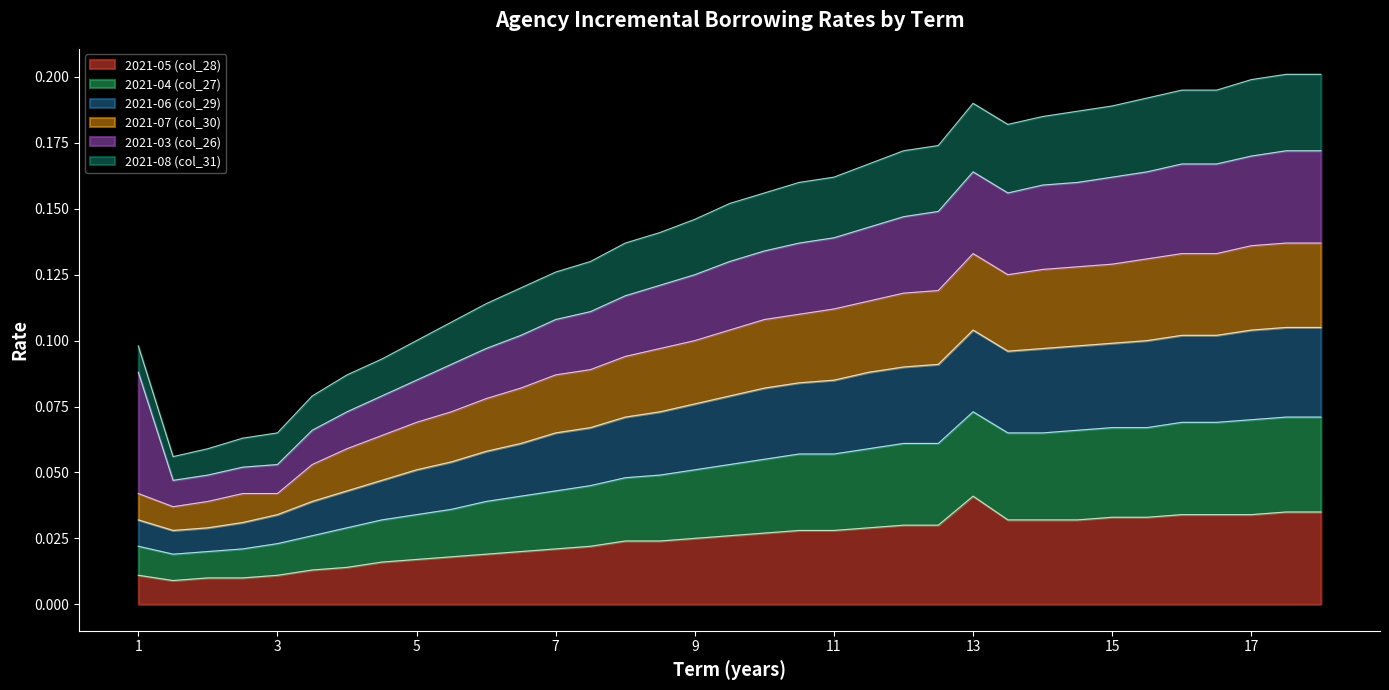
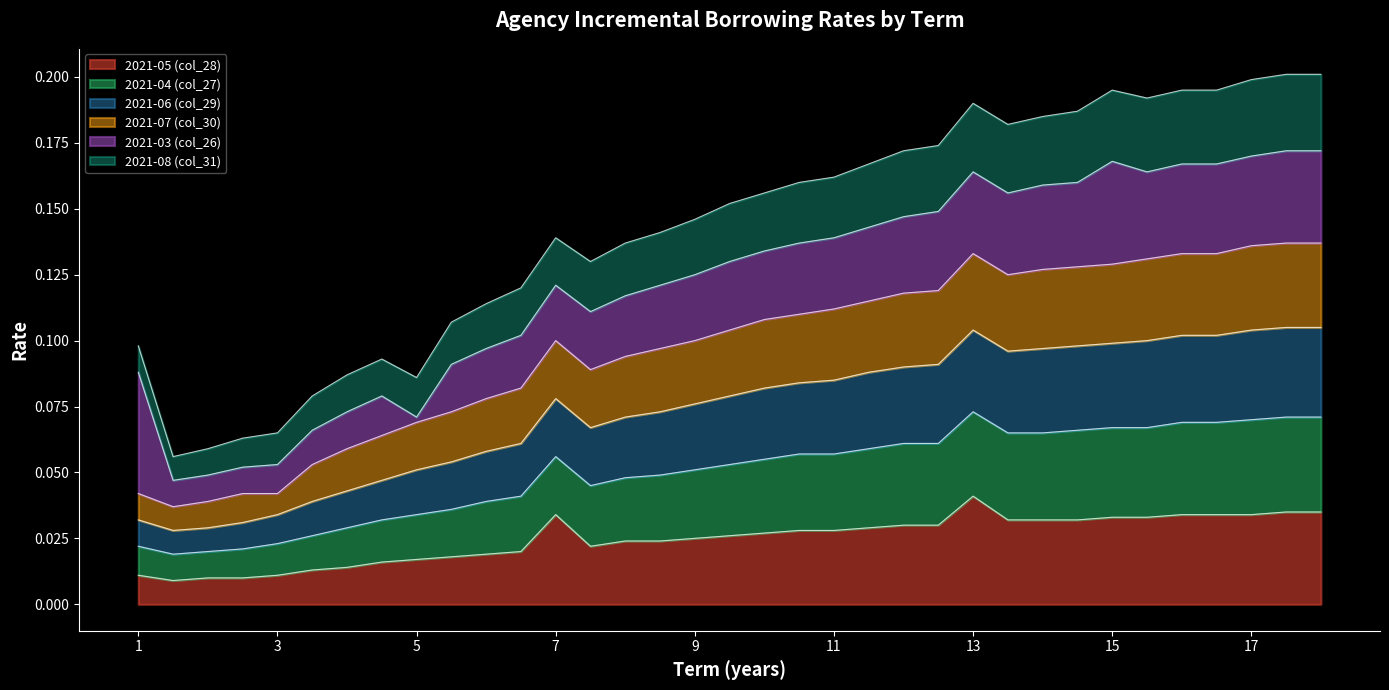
  {
    "2021-05 (col_28)": {
      "1": 0.011,
      "3": 0.011,
      "5": 0.017,
-     "7": 0.021,
+     "7": 0.034,
      "9": 0.025,
      "11": 0.028,
      "13": 0.041,
      "15": 0.033,
      "17": 0.034
    },
    "2021-07 (col_30)": {
      "1": 0.010,
      "3": 0.008,
      "5": 0.018,
      "7": 0.022,
      "9": 0.024,
      "11": 0.027,
      "13": 0.029,
      "15": 0.030,
      "17": 0.032
    },
    "2021-03 (col_26)": {
      "1": 0.046,
      "3": 0.011,
-     "5": 0.016,
+     "5": 0.002,
      "7": 0.021,
      "9": 0.025,
      "11": 0.027,
      "13": 0.031,
-     "15": 0.033,
+     "15": 0.039,
      "17": 0.034
    }
  }
